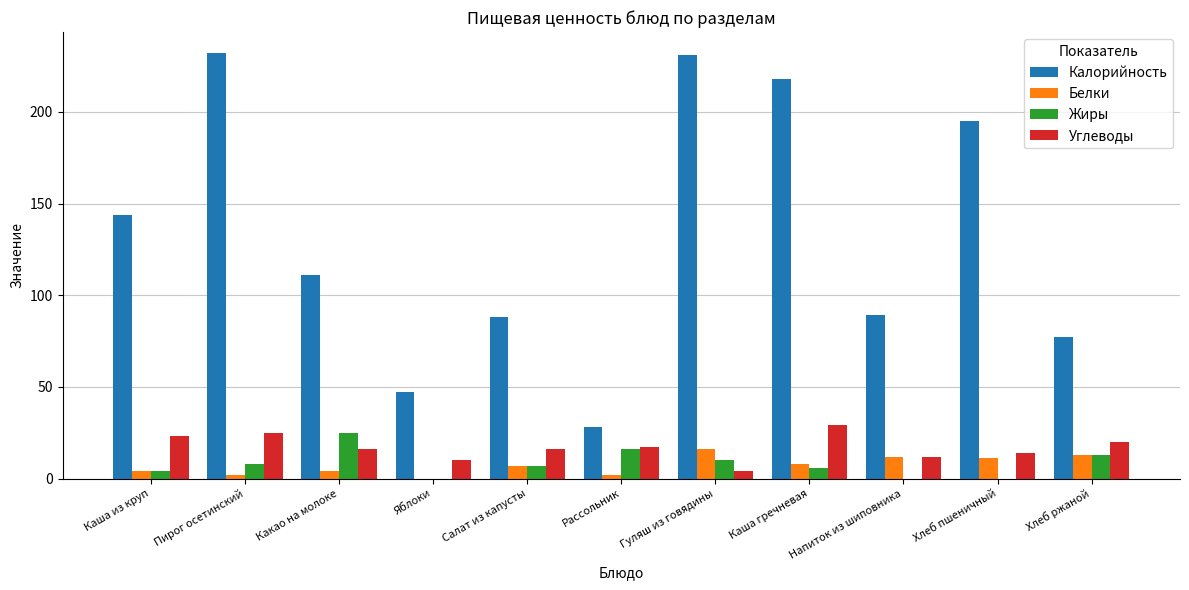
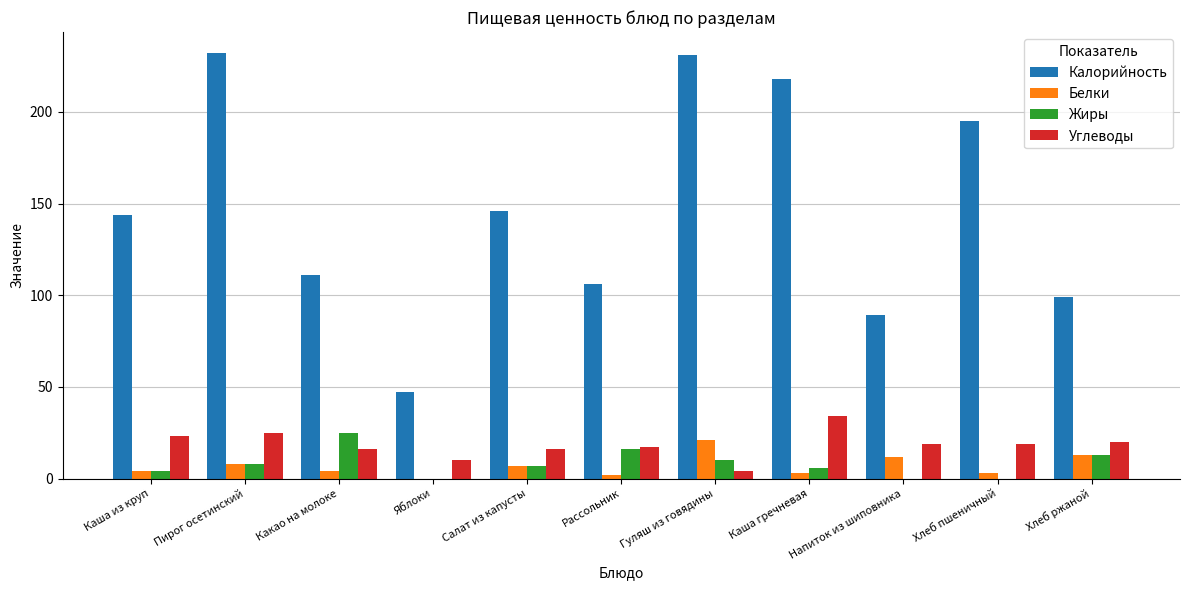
  {
    "Калорийность": {
      "Каша из круп": 144,
      "Пирог осетинский": 232,
      "Какао на молоке": 111,
      "Яблоки": 47,
-     "Салат из капусты": 88,
-     "Рассольник": 28,
+     "Салат из капусты": 146,
+     "Рассольник": 106,
      "Гуляш из говядины": 231,
      "Каша гречневая": 218,
      "Напиток из шиповника": 89,
      "Хлеб пшеничный": 195,
-     "Хлеб ржаной": 77
+     "Хлеб ржаной": 99
    },
    "Белки": {
      "Каша из круп": 4,
-     "Пирог осетинский": 2,
+     "Пирог осетинский": 8,
      "Какао на молоке": 4,
      "Яблоки": 0,
      "Салат из капусты": 7,
      "Рассольник": 2,
-     "Гуляш из говядины": 16,
-     "Каша гречневая": 8,
+     "Гуляш из говядины": 21,
+     "Каша гречневая": 3,
      "Напиток из шиповника": 12,
-     "Хлеб пшеничный": 11,
+     "Хлеб пшеничный": 3,
      "Хлеб ржаной": 13
    },
    "Жиры": {
      "Каша из круп": 4,
      "Пирог осетинский": 8,
      "Какао на молоке": 25,
      "Яблоки": 0,
      "Салат из капусты": 7,
      "Рассольник": 16,
      "Гуляш из говядины": 10,
      "Каша гречневая": 6,
      "Напиток из шиповника": 0,
      "Хлеб пшеничный": 0,
      "Хлеб ржаной": 13
    },
    "Углеводы": {
      "Каша из круп": 23,
      "Пирог осетинский": 25,
      "Какао на молоке": 16,
      "Яблоки": 10,
      "Салат из капусты": 16,
      "Рассольник": 17,
      "Гуляш из говядины": 4,
-     "Каша гречневая": 29,
-     "Напиток из шиповника": 12,
-     "Хлеб пшеничный": 14,
+     "Каша гречневая": 34,
+     "Напиток из шиповника": 19,
+     "Хлеб пшеничный": 19,
      "Хлеб ржаной": 20
    }
  }
